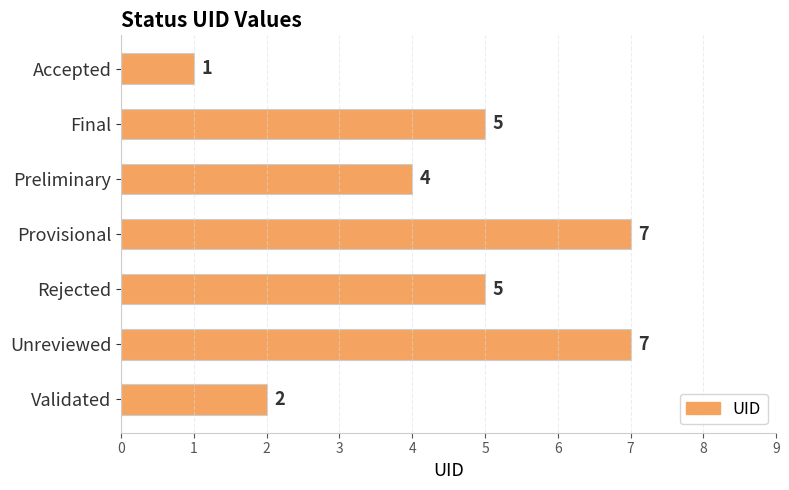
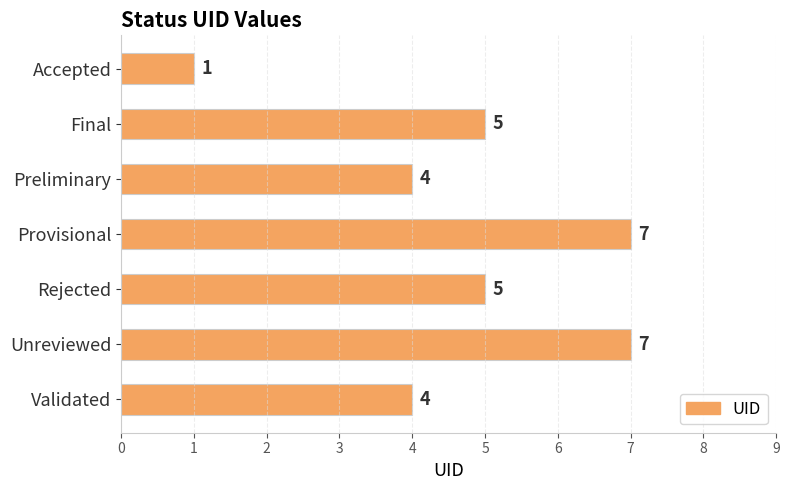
  {
    "Accepted": 1,
    "Final": 5,
    "Preliminary": 4,
    "Provisional": 7,
    "Rejected": 5,
    "Unreviewed": 7,
-   "Validated": 2
+   "Validated": 4
  }
